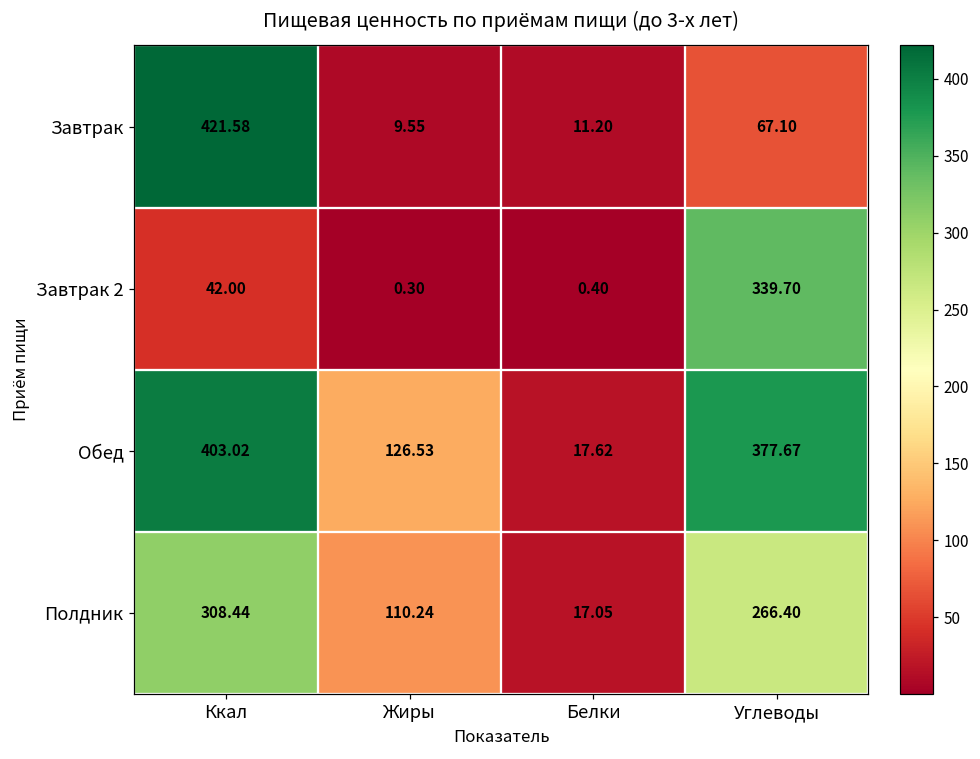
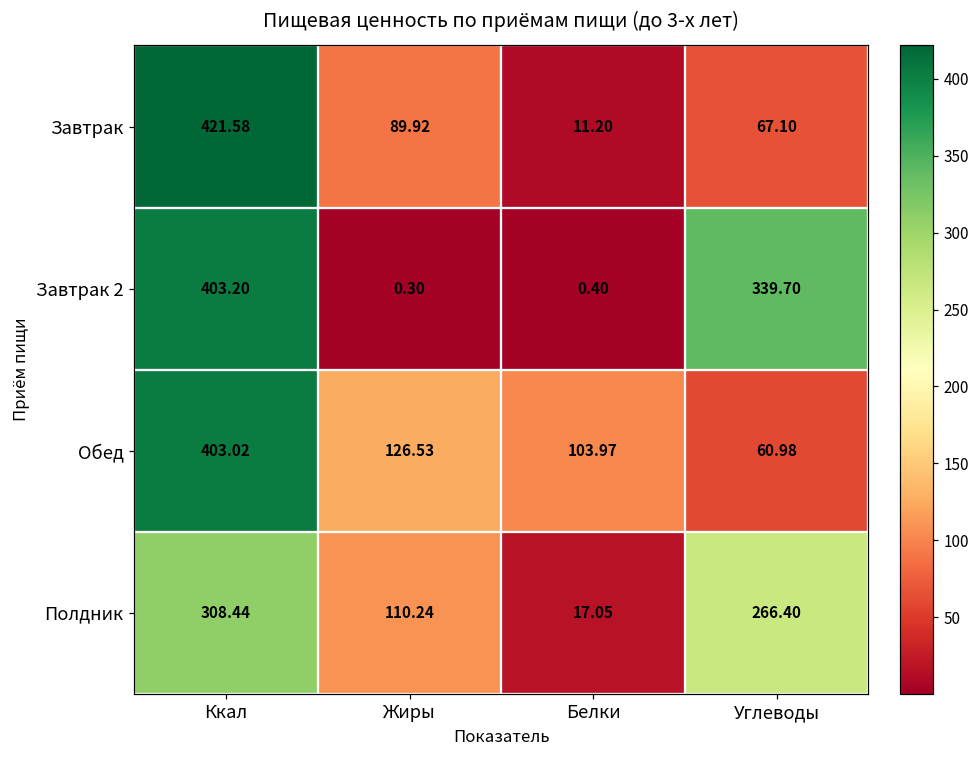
  {
    "Завтрак": {
      "Ккал": 421.58,
-     "Жиры": 9.55,
+     "Жиры": 89.92,
      "Белки": 11.20,
      "Углеводы": 67.10
    },
    "Завтрак 2": {
-     "Ккал": 42.00,
+     "Ккал": 403.20,
      "Жиры": 0.30,
      "Белки": 0.40,
      "Углеводы": 339.70
    },
    "Обед": {
      "Ккал": 403.02,
      "Жиры": 126.53,
-     "Белки": 17.62,
-     "Углеводы": 377.67
+     "Белки": 103.97,
+     "Углеводы": 60.98
    },
    "Полдник": {
      "Ккал": 308.44,
      "Жиры": 110.24,
      "Белки": 17.05,
      "Углеводы": 266.40
    }
  }
